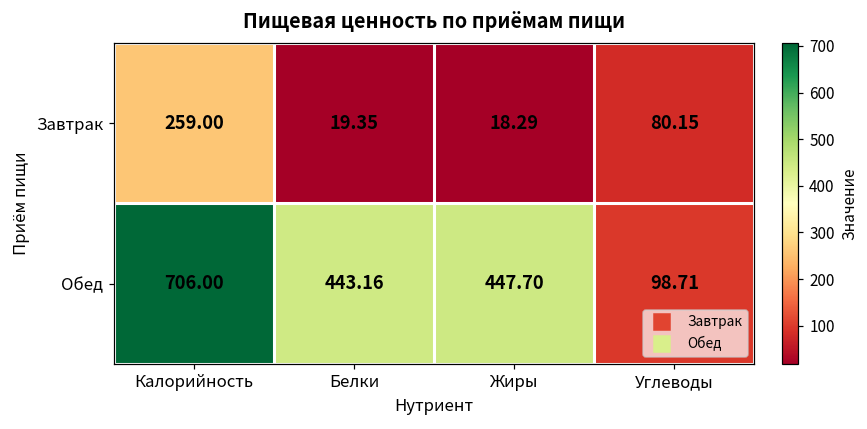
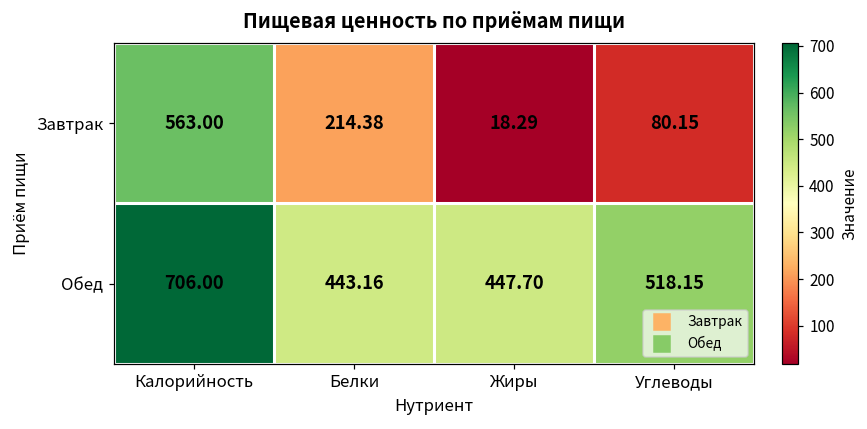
  {
    "Завтрак": {
-     "Калорийность": 259.00,
-     "Белки": 19.35,
+     "Калорийность": 563.00,
+     "Белки": 214.38,
      "Жиры": 18.29,
      "Углеводы": 80.15
    },
    "Обед": {
      "Калорийность": 706.00,
      "Белки": 443.16,
      "Жиры": 447.70,
-     "Углеводы": 98.71
+     "Углеводы": 518.15
    }
  }
